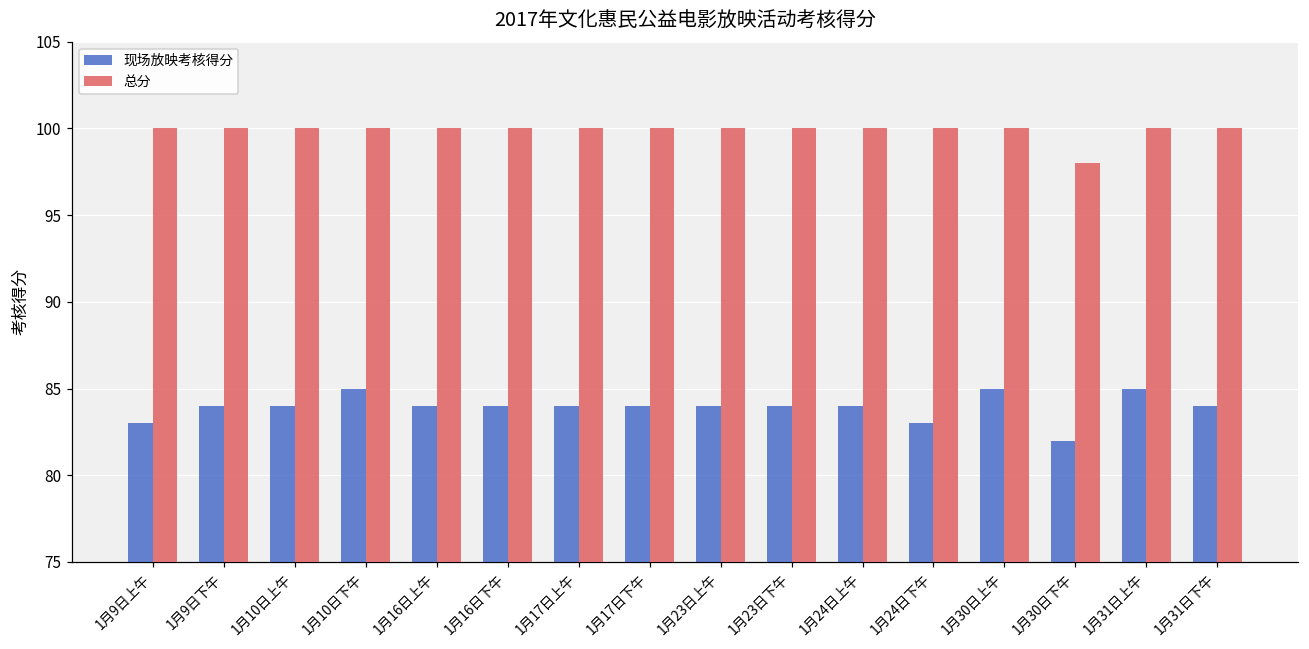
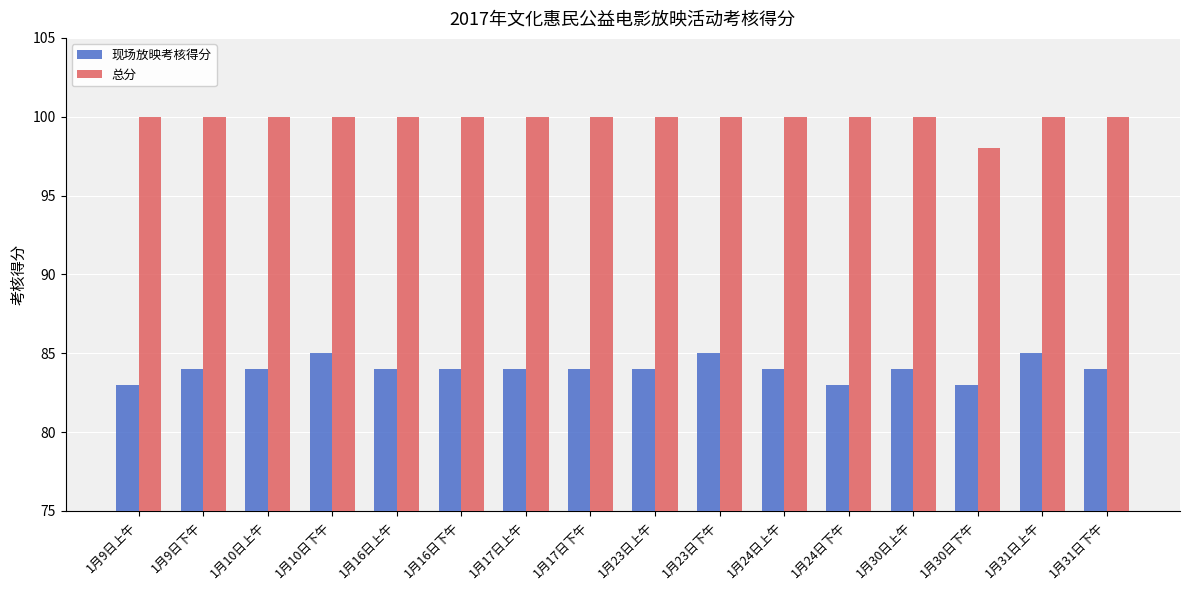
  {
    "现场放映考核得分": {
      "1月9日上午": 83,
      "1月9日下午": 84,
      "1月10日上午": 84,
      "1月10日下午": 85,
      "1月16日上午": 84,
      "1月16日下午": 84,
      "1月17日上午": 84,
      "1月17日下午": 84,
      "1月23日上午": 84,
-     "1月23日下午": 84,
+     "1月23日下午": 85,
      "1月24日上午": 84,
      "1月24日下午": 83,
-     "1月30日上午": 85,
-     "1月30日下午": 82,
+     "1月30日上午": 84,
+     "1月30日下午": 83,
      "1月31日上午": 85,
      "1月31日下午": 84
    },
    "总分": {
      "1月9日上午": 100,
      "1月9日下午": 100,
      "1月10日上午": 100,
      "1月10日下午": 100,
      "1月16日上午": 100,
      "1月16日下午": 100,
      "1月17日上午": 100,
      "1月17日下午": 100,
      "1月23日上午": 100,
      "1月23日下午": 100,
      "1月24日上午": 100,
      "1月24日下午": 100,
      "1月30日上午": 100,
      "1月30日下午": 98,
      "1月31日上午": 100,
      "1月31日下午": 100
    }
  }
